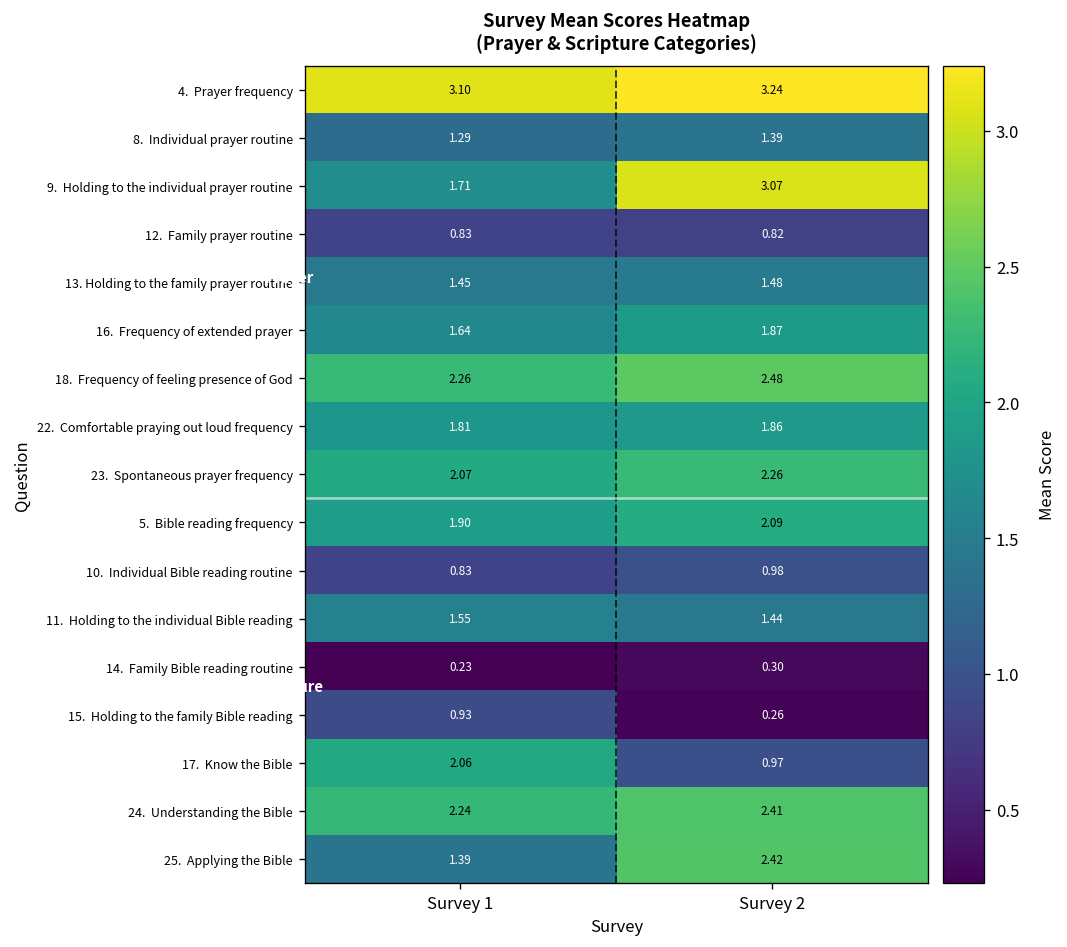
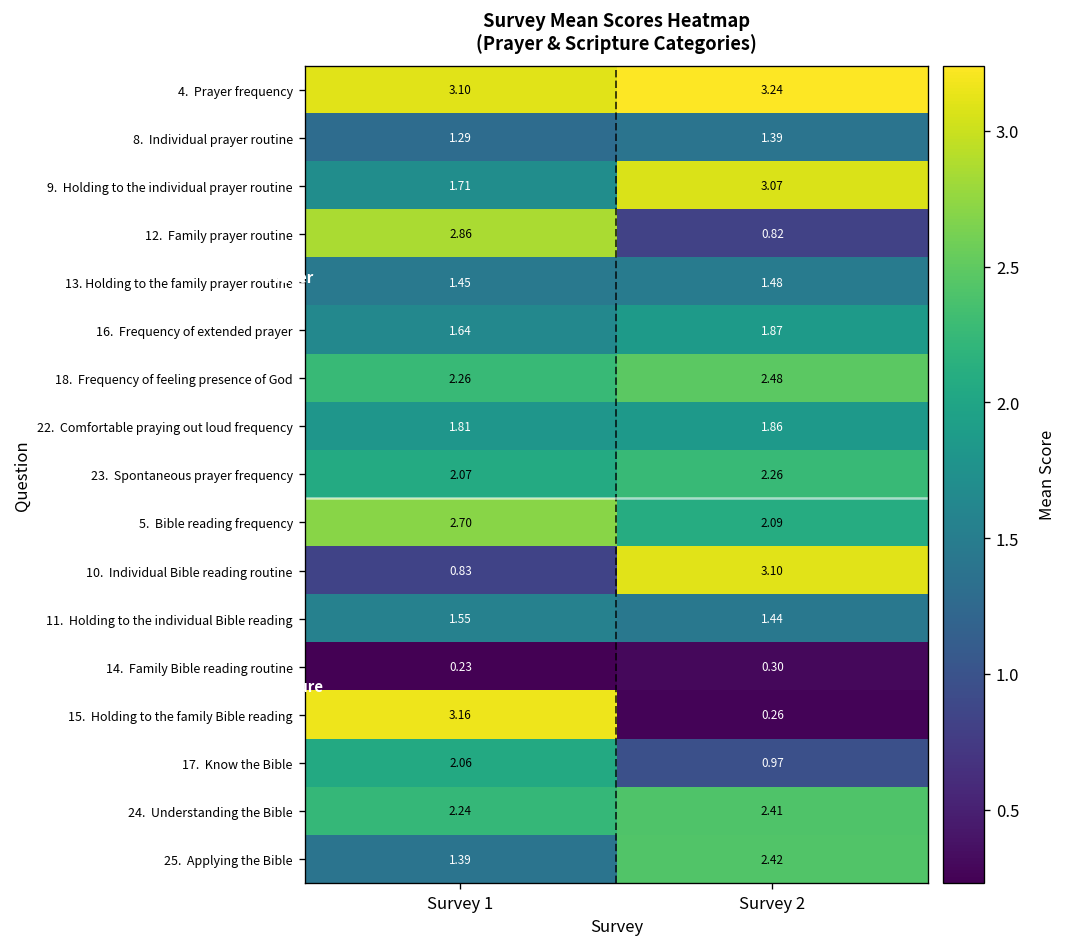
  {
    "4. Prayer frequency": {
      "Survey 1": 3.10,
      "Survey 2": 3.24
    },
    "8. Individual prayer routine": {
      "Survey 1": 1.29,
      "Survey 2": 1.39
    },
    "9. Holding to the individual prayer routine": {
      "Survey 1": 1.71,
      "Survey 2": 3.07
    },
    "12. Family prayer routine": {
-     "Survey 1": 0.83,
+     "Survey 1": 2.86,
      "Survey 2": 0.82
    },
    "13. Holding to the family prayer routine": {
      "Survey 1": 1.45,
      "Survey 2": 1.48
    },
    "16. Frequency of extended prayer": {
      "Survey 1": 1.64,
      "Survey 2": 1.87
    },
    "18. Frequency of feeling presence of God": {
      "Survey 1": 2.26,
      "Survey 2": 2.48
    },
    "22. Comfortable praying out loud frequency": {
      "Survey 1": 1.81,
      "Survey 2": 1.86
    },
    "23. Spontaneous prayer frequency": {
      "Survey 1": 2.07,
      "Survey 2": 2.26
    },
    "5. Bible reading frequency": {
-     "Survey 1": 1.90,
+     "Survey 1": 2.70,
      "Survey 2": 2.09
    },
    "10. Individual Bible reading routine": {
      "Survey 1": 0.83,
-     "Survey 2": 0.98
+     "Survey 2": 3.10
    },
    "11. Holding to the individual Bible reading": {
      "Survey 1": 1.55,
      "Survey 2": 1.44
    },
    "14. Family Bible reading routine": {
      "Survey 1": 0.23,
      "Survey 2": 0.30
    },
    "15. Holding to the family Bible reading": {
-     "Survey 1": 0.93,
+     "Survey 1": 3.16,
      "Survey 2": 0.26
    },
    "17. Know the Bible": {
      "Survey 1": 2.06,
      "Survey 2": 0.97
    },
    "24. Understanding the Bible": {
      "Survey 1": 2.24,
      "Survey 2": 2.41
    },
    "25. Applying the Bible": {
      "Survey 1": 1.39,
      "Survey 2": 2.42
    }
  }
